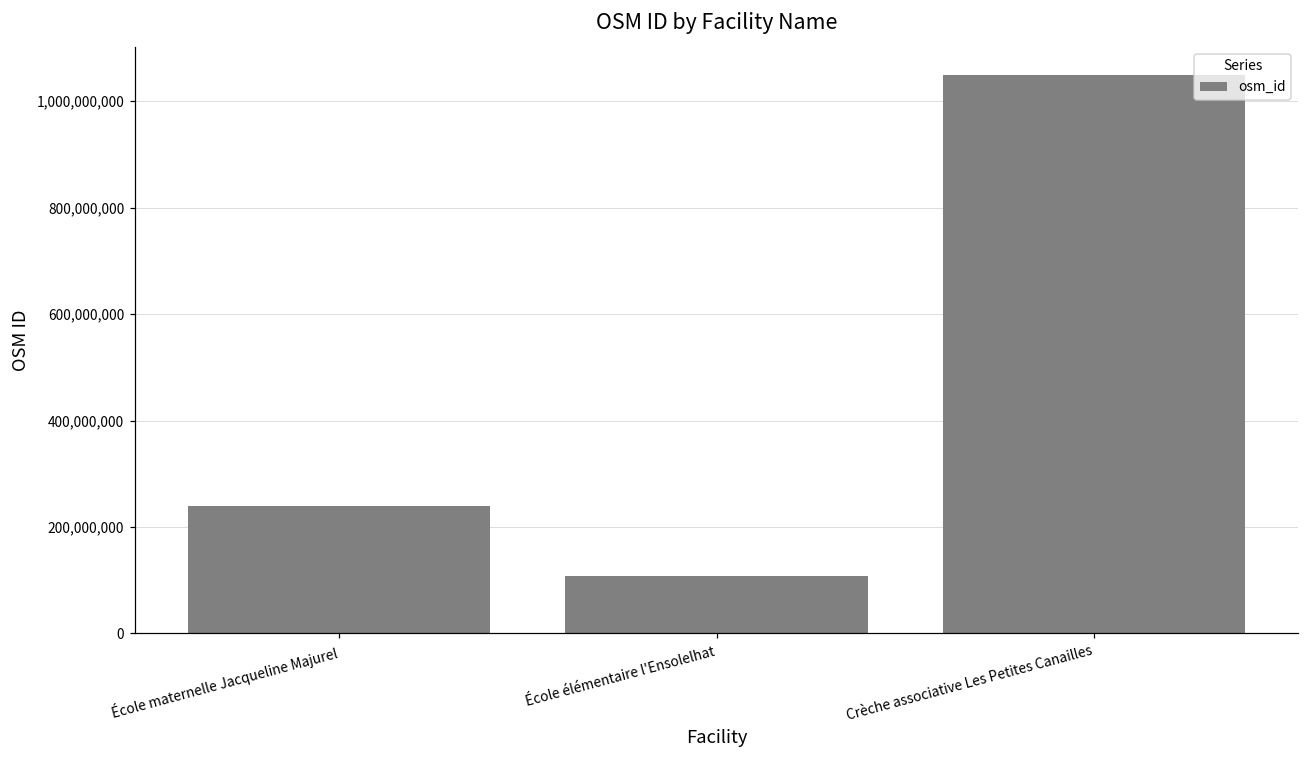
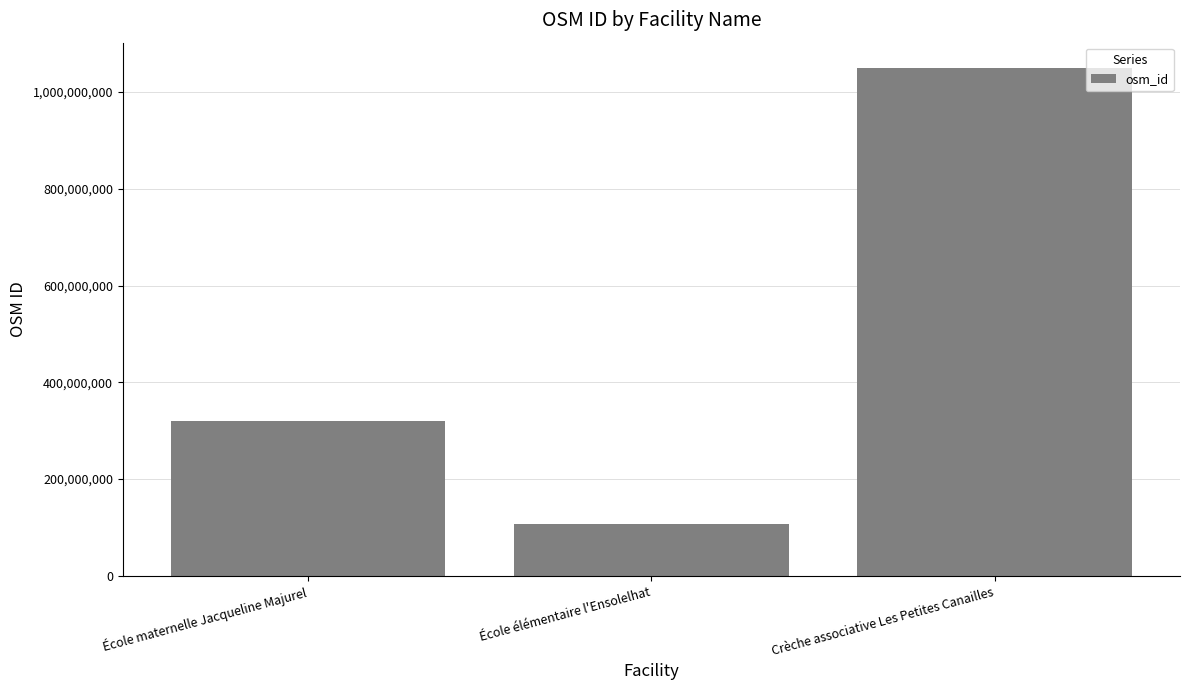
  {
-   "École maternelle Jacqueline Majurel": "240,000,000",
+   "École maternelle Jacqueline Majurel": "320,000,000",
    "École élémentaire l'Ensolelhat": "110,000,000",
    "Crèche associative Les Petites Canailles": "1,050,000,000"
  }
